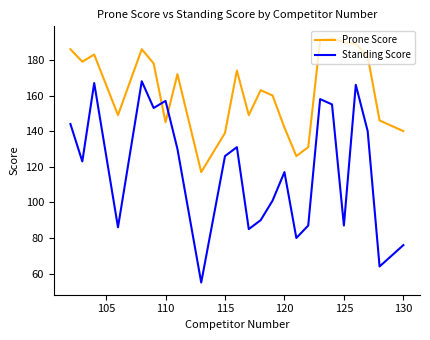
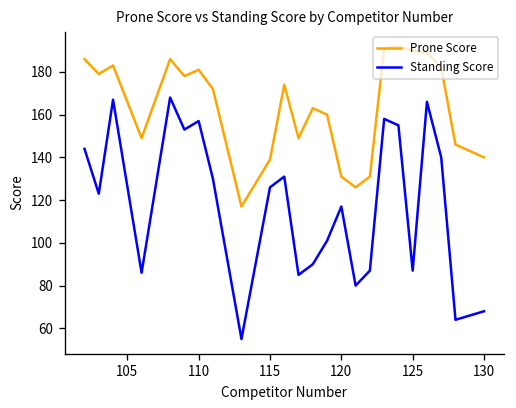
  {
    "Prone Score": {
-     "110": 145,
+     "110": 181,
      "115": 139,
-     "120": 142,
+     "120": 131,
      "130": 140
    },
    "Standing Score": {
      "110": 157,
      "115": 126,
      "120": 117,
      "125": 87,
-     "130": 76
+     "130": 68
    }
  }
